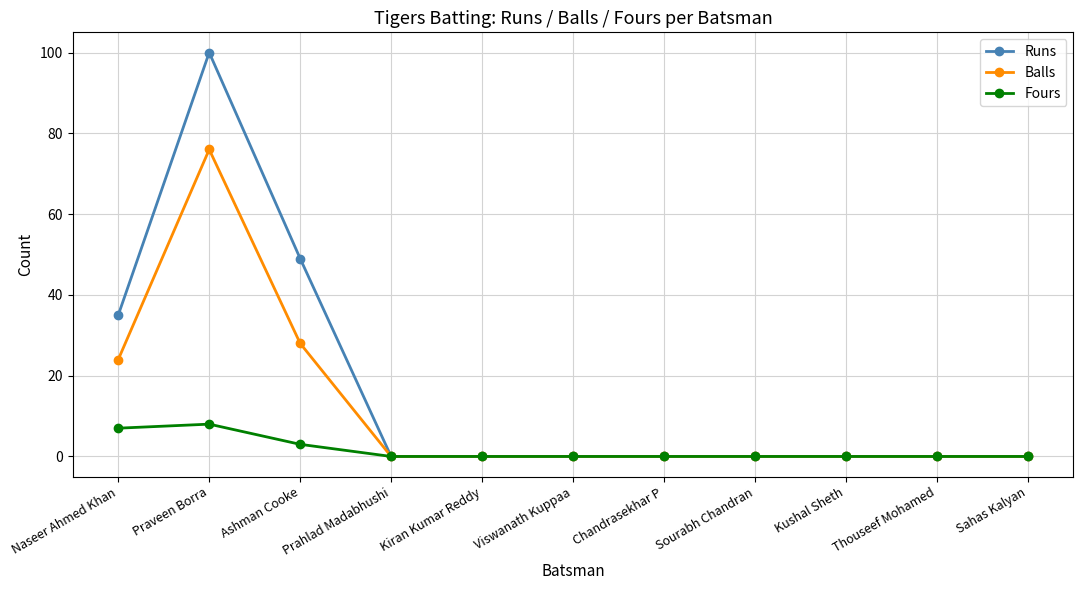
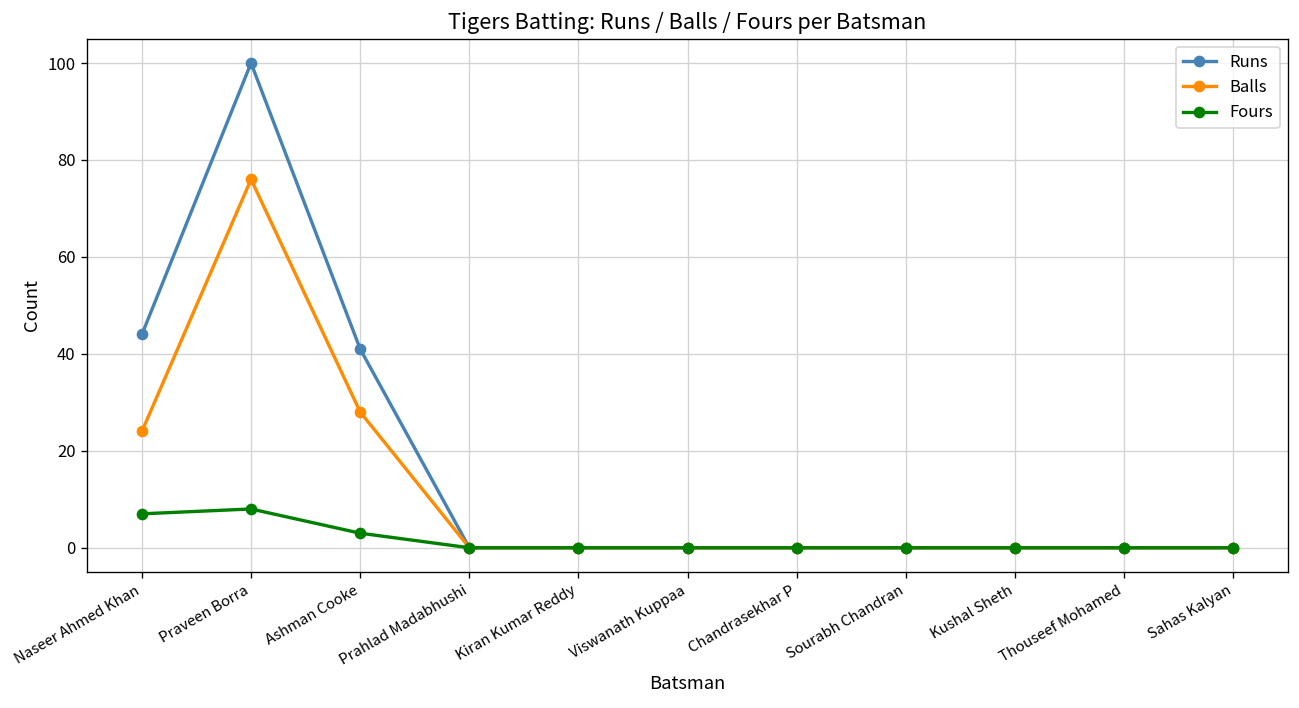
  {
    "Runs": {
-     "Naseer Ahmed Khan": 35,
+     "Naseer Ahmed Khan": 44,
      "Praveen Borra": 100,
-     "Ashman Cooke": 49
+     "Ashman Cooke": 41
    },
    "Balls": {
      "Naseer Ahmed Khan": 24,
      "Praveen Borra": 76,
      "Ashman Cooke": 28
    },
    "Fours": {
      "Naseer Ahmed Khan": 7,
      "Praveen Borra": 8,
      "Ashman Cooke": 3
    }
  }
